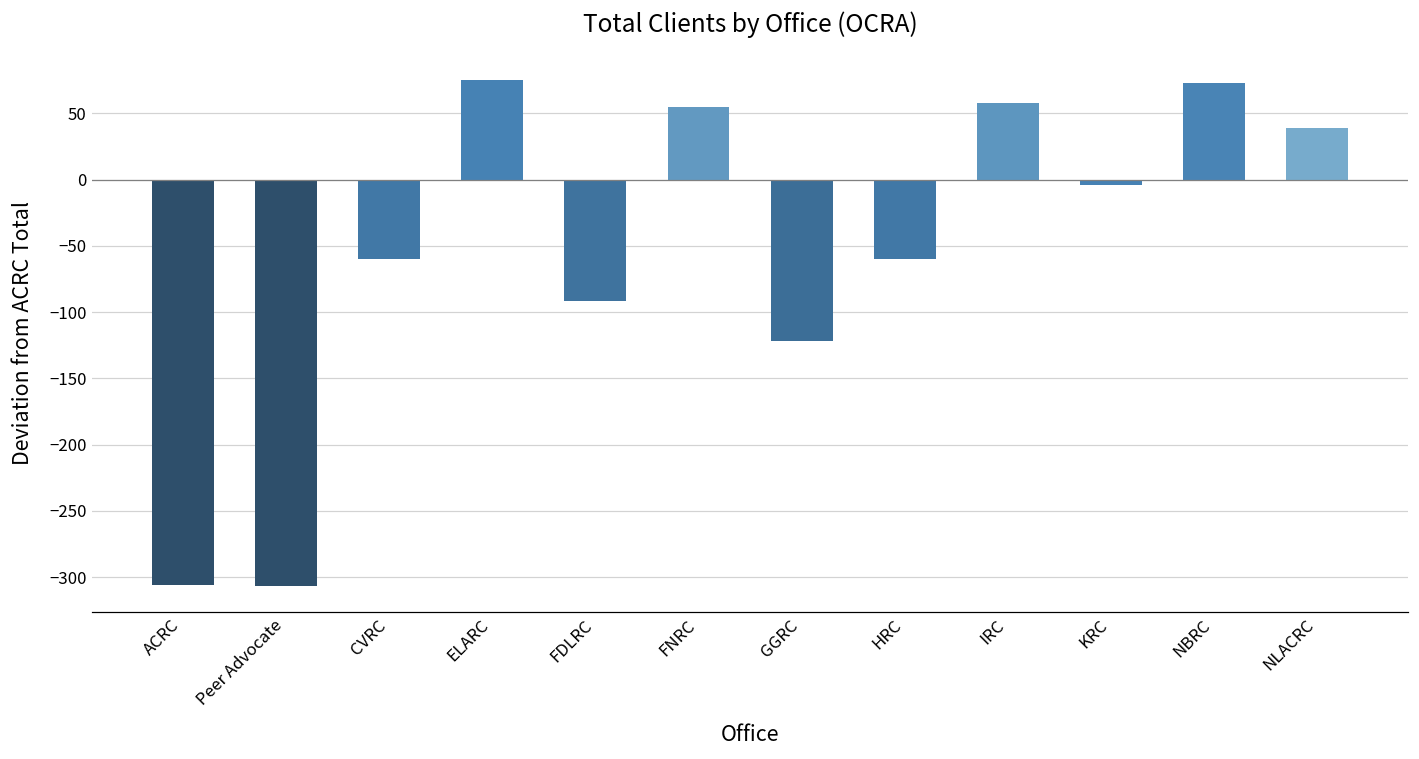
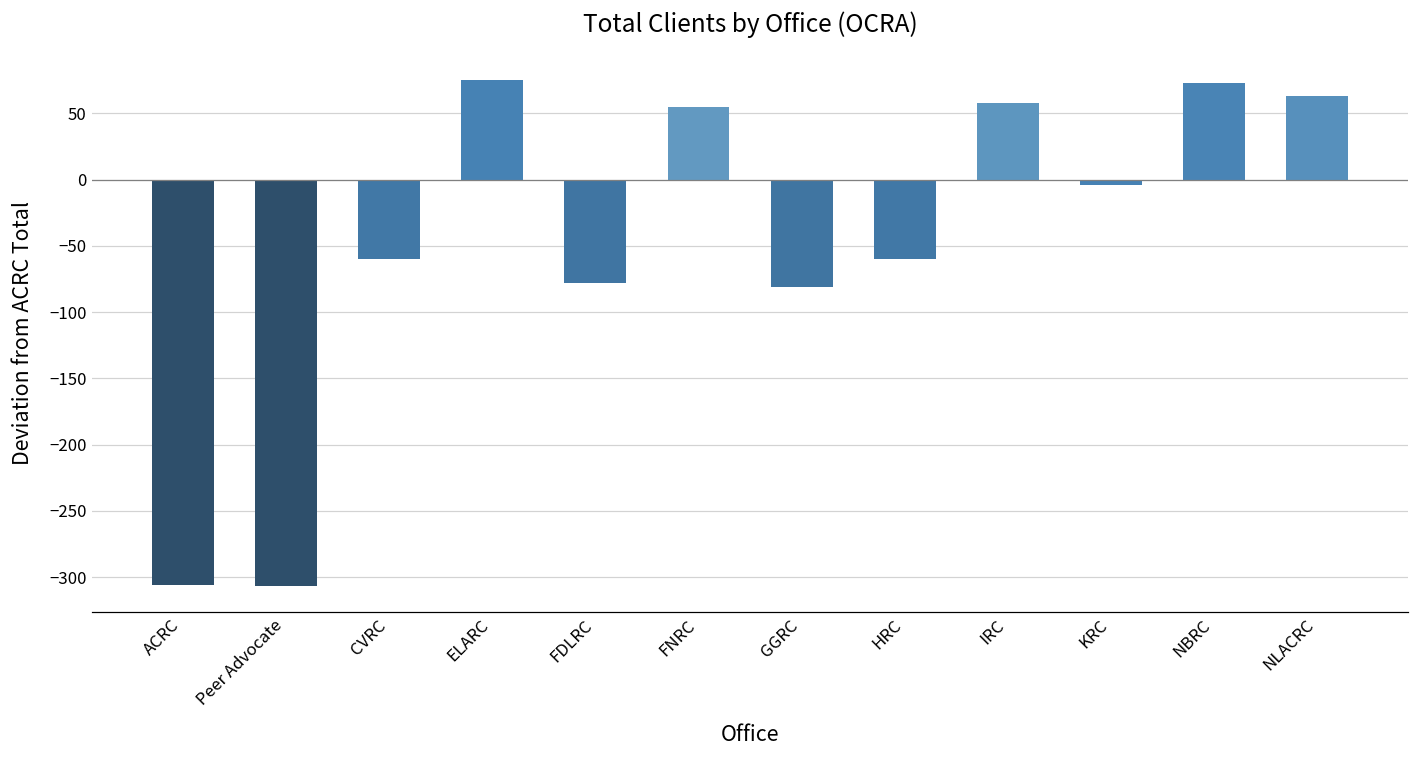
  {
    "ACRC": -306,
    "Peer Advocate": -307,
    "CVRC": -60,
    "ELARC": 75,
-   "FDLRC": -92,
+   "FDLRC": -78,
    "FNRC": 55,
-   "GGRC": -122,
+   "GGRC": -81,
    "HRC": -60,
    "IRC": 58,
    "KRC": -4,
    "NBRC": 73,
-   "NLACRC": 39
+   "NLACRC": 63
  }
